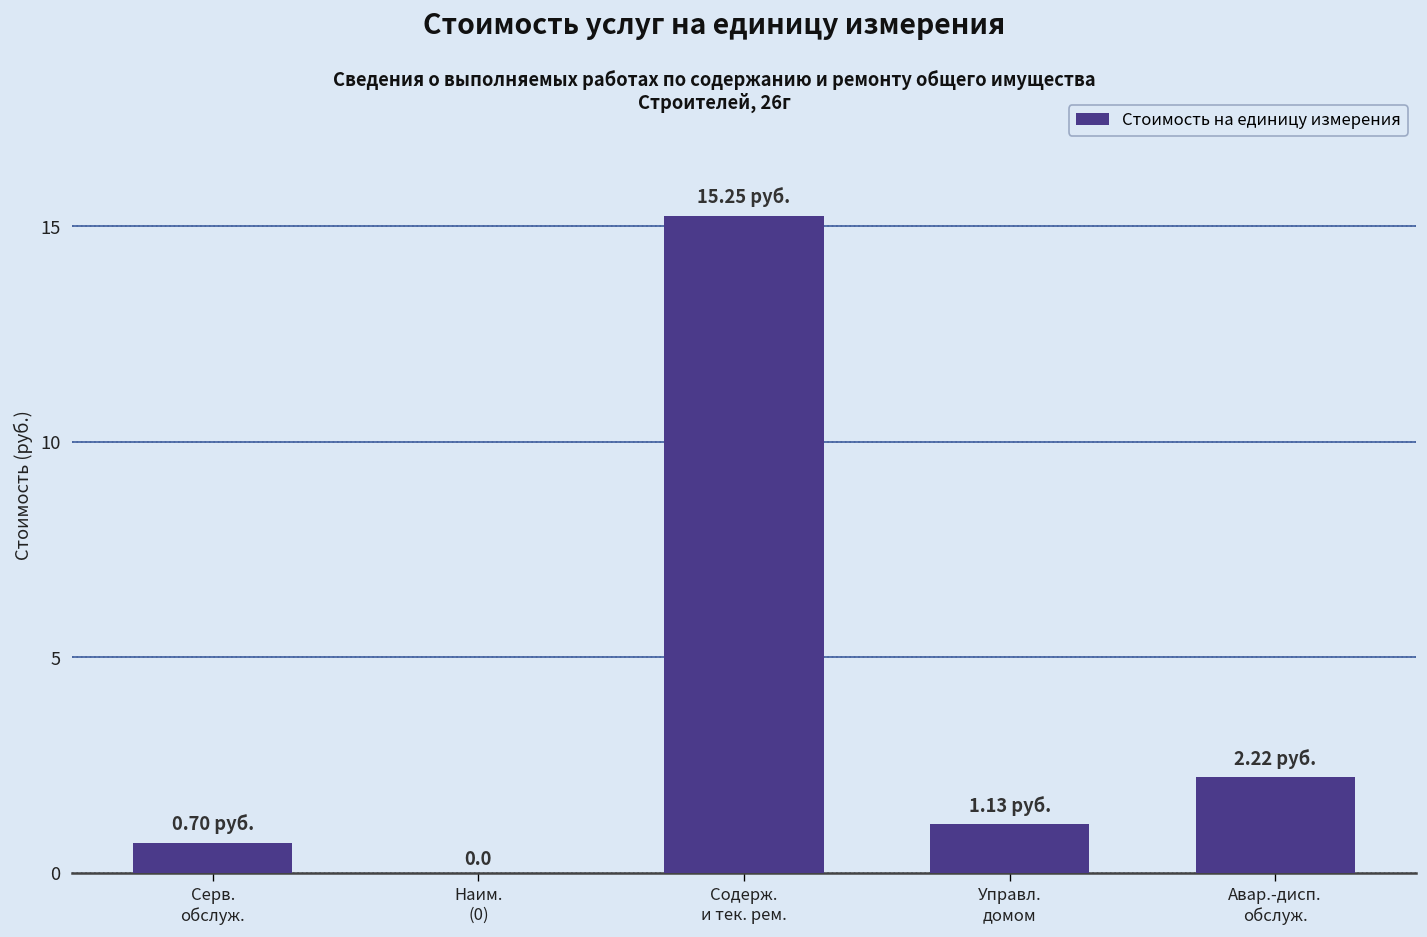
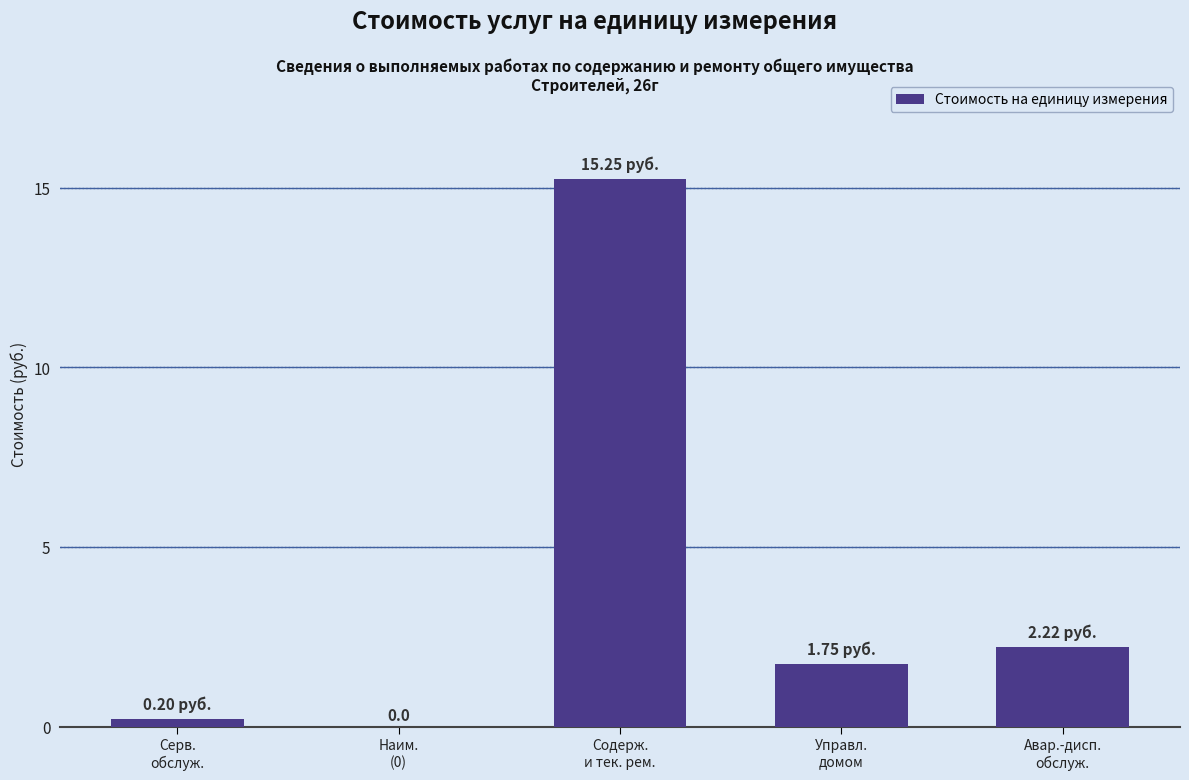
  {
-   "Серв. обслуж.": 0.70,
+   "Серв. обслуж.": 0.20,
    "Наим. (0)": 0.0,
    "Содерж. и тек. рем.": 15.25,
-   "Управл. домом": 1.13,
+   "Управл. домом": 1.75,
    "Авар.-дисп. обслуж.": 2.22
  }
